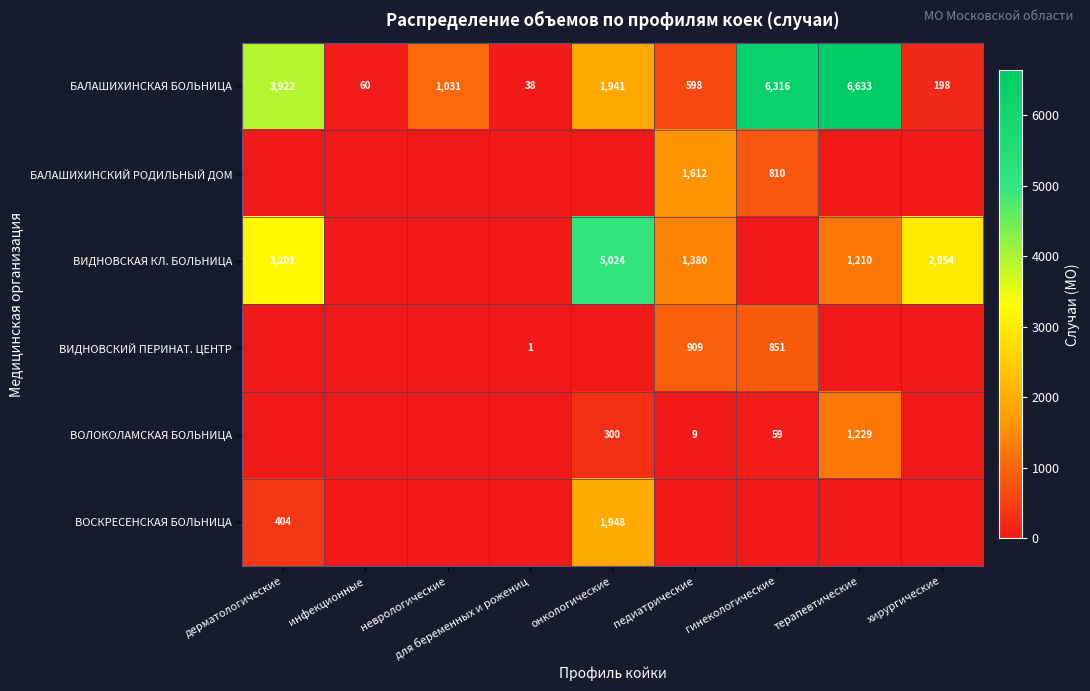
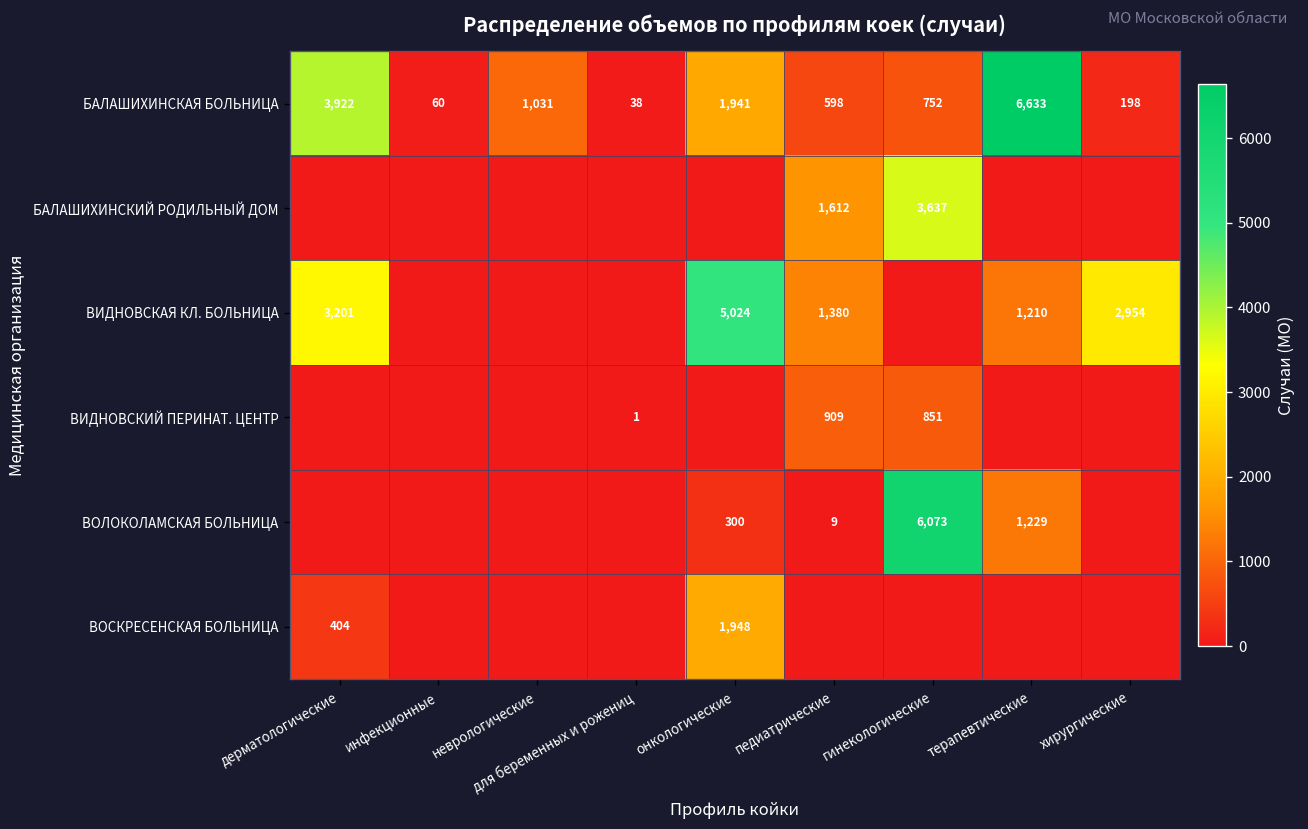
  {
    "БАЛАШИХИНСКАЯ БОЛЬНИЦА": {
      "дерматологические": "3,922",
      "инфекционные": "60",
      "неврологические": "1,031",
      "для беременных и рожениц": "38",
      "онкологические": "1,941",
      "педиатрические": "598",
-     "гинекологические": "6,316",
+     "гинекологические": "752",
      "терапевтические": "6,633",
      "хирургические": "198"
    },
    "БАЛАШИХИНСКИЙ РОДИЛЬНЫЙ ДОМ": {
      "педиатрические": "1,612",
-     "гинекологические": "810"
+     "гинекологические": "3,637"
    },
    "ВИДНОВСКАЯ КЛ. БОЛЬНИЦА": {
      "дерматологические": "3,201",
      "онкологические": "5,024",
      "педиатрические": "1,380",
      "терапевтические": "1,210",
      "хирургические": "2,954"
    },
    "ВИДНОВСКИЙ ПЕРИНАТ. ЦЕНТР": {
      "для беременных и рожениц": "1",
      "педиатрические": "909",
      "гинекологические": "851"
    },
    "ВОЛОКОЛАМСКАЯ БОЛЬНИЦА": {
      "онкологические": "300",
      "педиатрические": "9",
-     "гинекологические": "59",
+     "гинекологические": "6,073",
      "терапевтические": "1,229"
    },
    "ВОСКРЕСЕНСКАЯ БОЛЬНИЦА": {
      "дерматологические": "404",
      "онкологические": "1,948"
    }
  }
